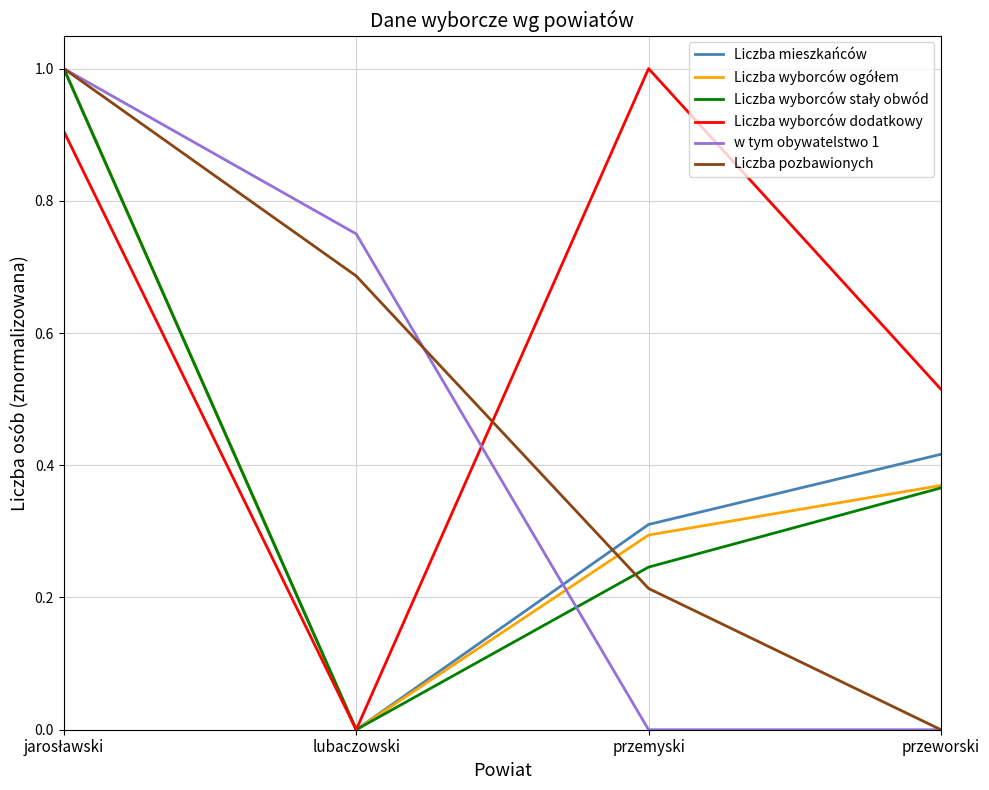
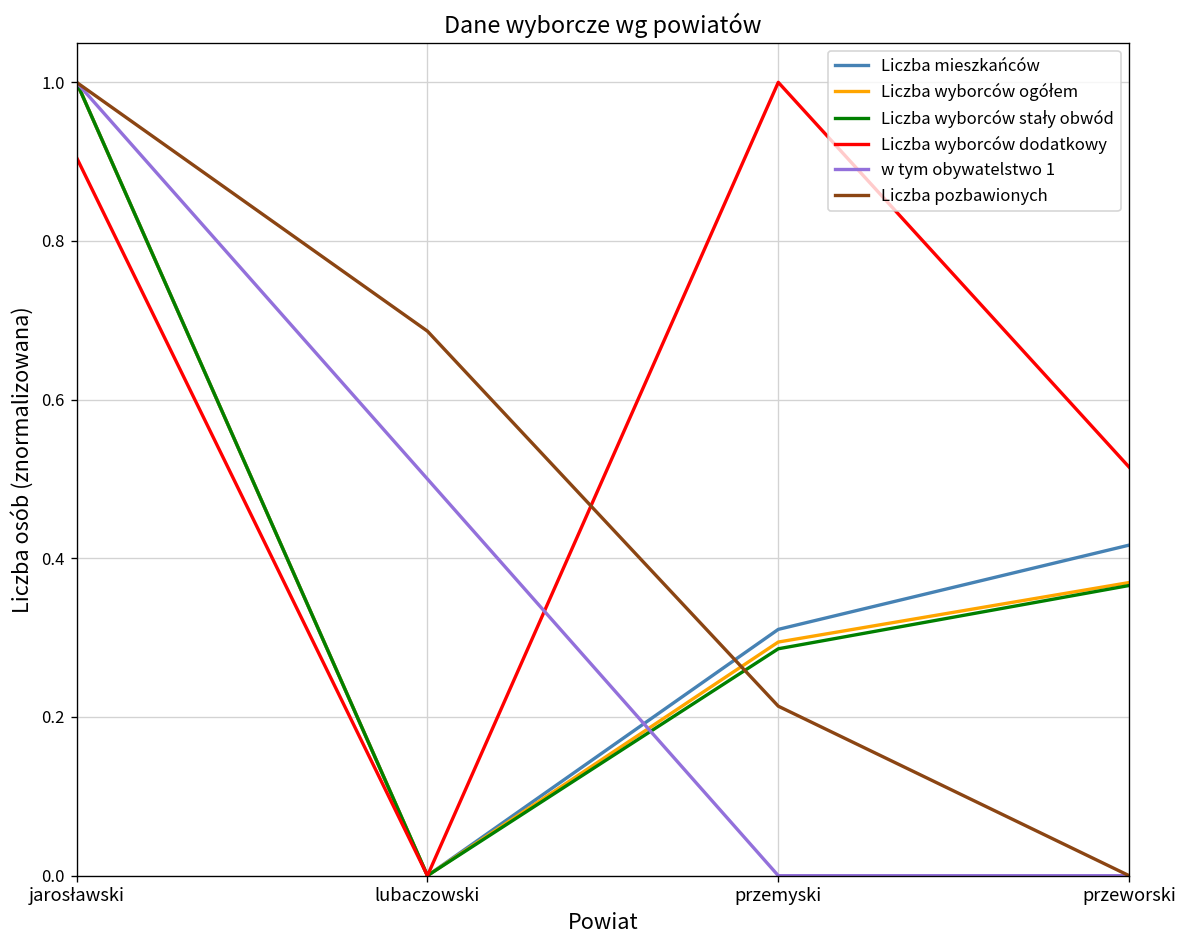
  {
    "Liczba mieszkańców": {
      "przemyski": 0.31,
      "przeworski": 0.42
    },
    "Liczba wyborców ogółem": {
      "przemyski": 0.29
    },
    "Liczba wyborców stały obwód": {
-     "przemyski": 0.25
+     "przemyski": 0.29
    },
    "Liczba wyborców dodatkowy": {
      "jarosławski": 0.91,
      "przemyski": 1.00,
      "przeworski": 0.51
    },
    "w tym obywatelstwo 1": {
-     "lubaczowski": 0.75,
+     "lubaczowski": 0.50,
      "przemyski": 0.00
    },
    "Liczba pozbawionych": {
      "lubaczowski": 0.69,
      "przemyski": 0.21
    }
  }
